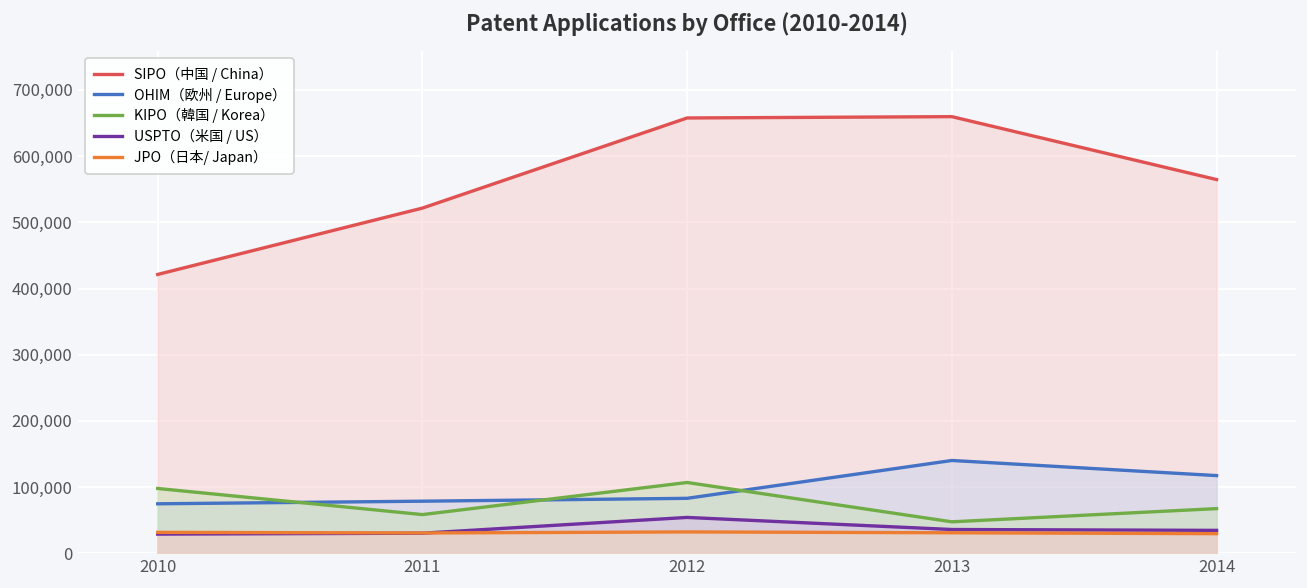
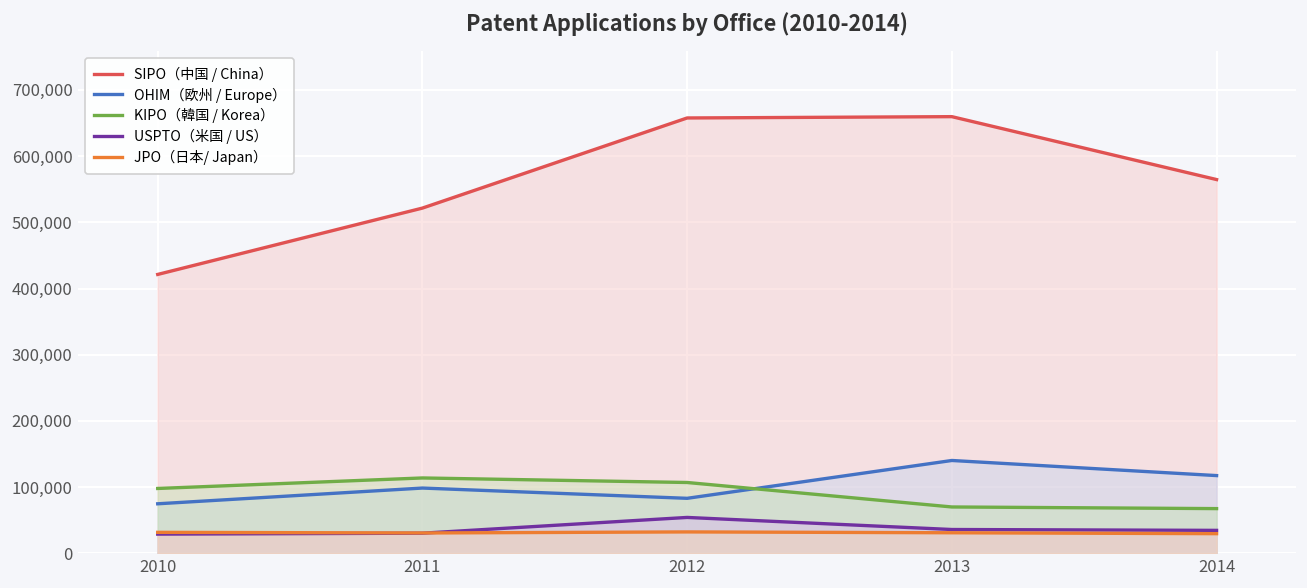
  {
    "OHIM（欧州 / Europe）": {
      "2010": "70,000",
-     "2011": "80,000",
+     "2011": "100,000",
      "2012": "80,000",
      "2013": "140,000",
      "2014": "120,000"
    },
    "KIPO（韓国 / Korea）": {
      "2010": "100,000",
-     "2011": "60,000",
+     "2011": "110,000",
      "2012": "110,000",
-     "2013": "50,000",
+     "2013": "70,000",
      "2014": "70,000"
    },
    "USPTO（米国 / US）": {
      "2012": "50,000",
      "2013": "40,000",
      "2014": "30,000"
    }
  }
